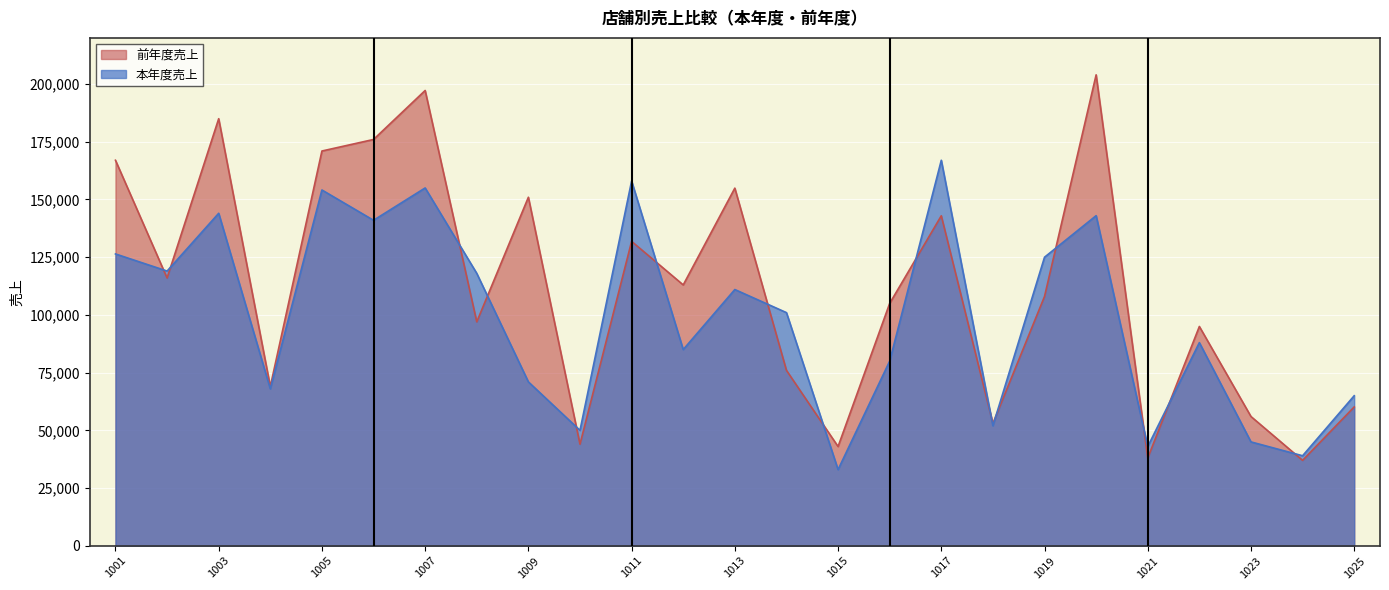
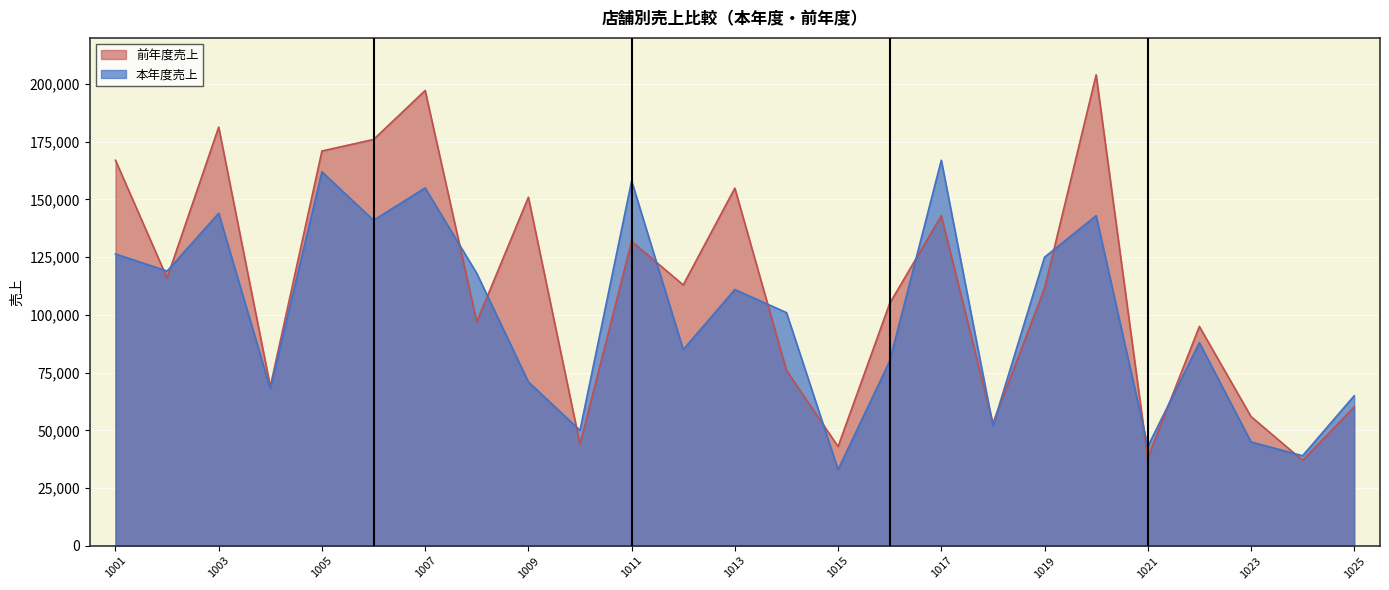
  {
    "前年度売上": {
      "1001": "167,000",
-     "1003": "185,000",
+     "1003": "181,000",
      "1005": "171,000",
      "1007": "197,000",
      "1009": "151,000",
      "1011": "132,000",
      "1013": "155,000",
      "1015": "43,000",
      "1017": "143,000",
-     "1019": "108,000",
+     "1019": "112,000",
      "1021": "38,000",
      "1023": "56,000",
      "1025": "60,000"
    },
    "本年度売上": {
      "1001": "126,000",
      "1003": "144,000",
-     "1005": "154,000",
+     "1005": "162,000",
      "1007": "155,000",
      "1009": "71,000",
      "1011": "158,000",
      "1013": "111,000",
      "1015": "33,000",
      "1017": "167,000",
      "1019": "125,000",
      "1021": "43,000",
      "1023": "45,000",
      "1025": "65,000"
    }
  }
